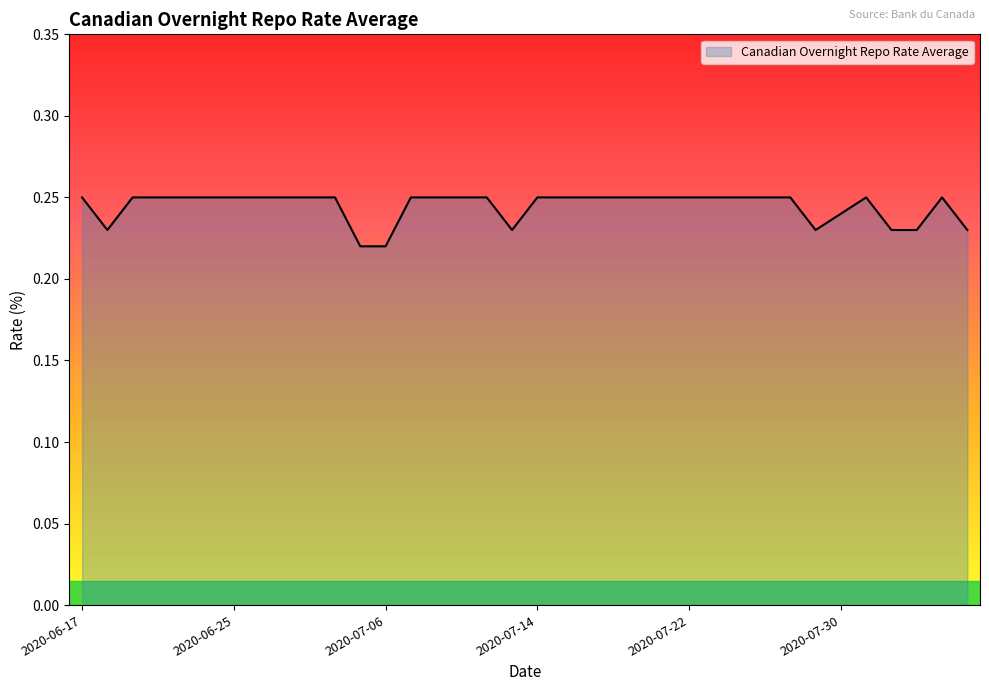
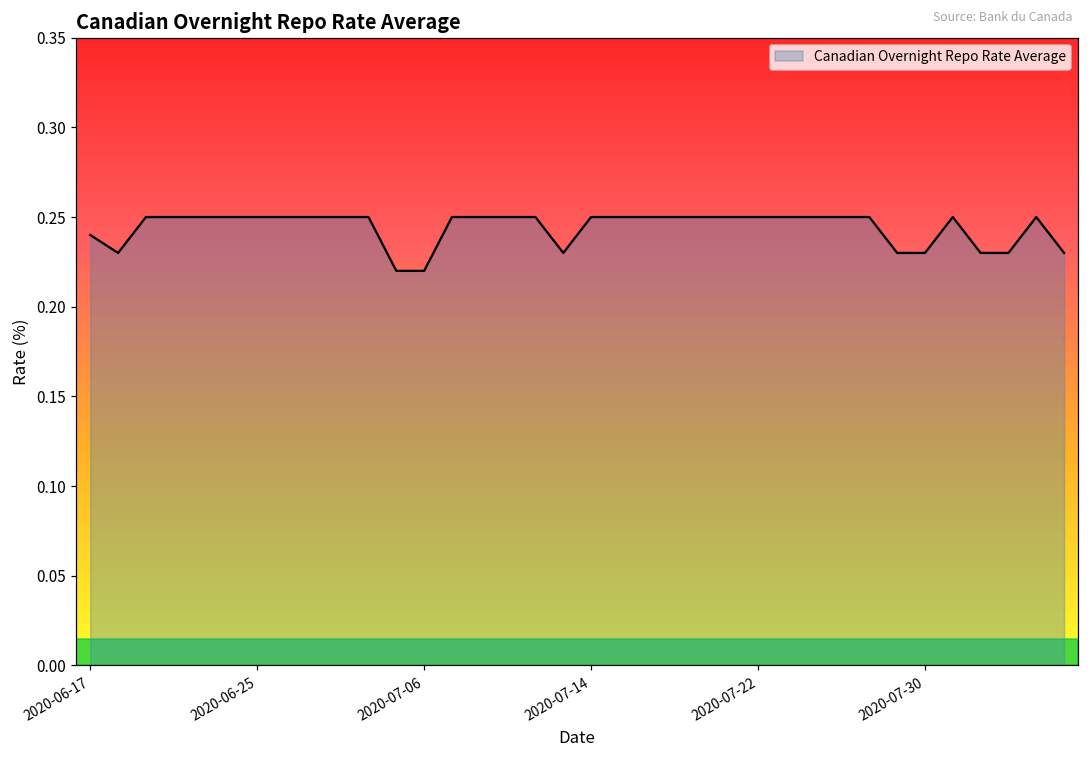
  {
-   "2020-06-17": 0.25,
+   "2020-06-17": 0.24,
    "2020-06-25": 0.25,
    "2020-07-06": 0.22,
    "2020-07-14": 0.25,
    "2020-07-22": 0.25,
-   "2020-07-30": 0.24
+   "2020-07-30": 0.23
  }
